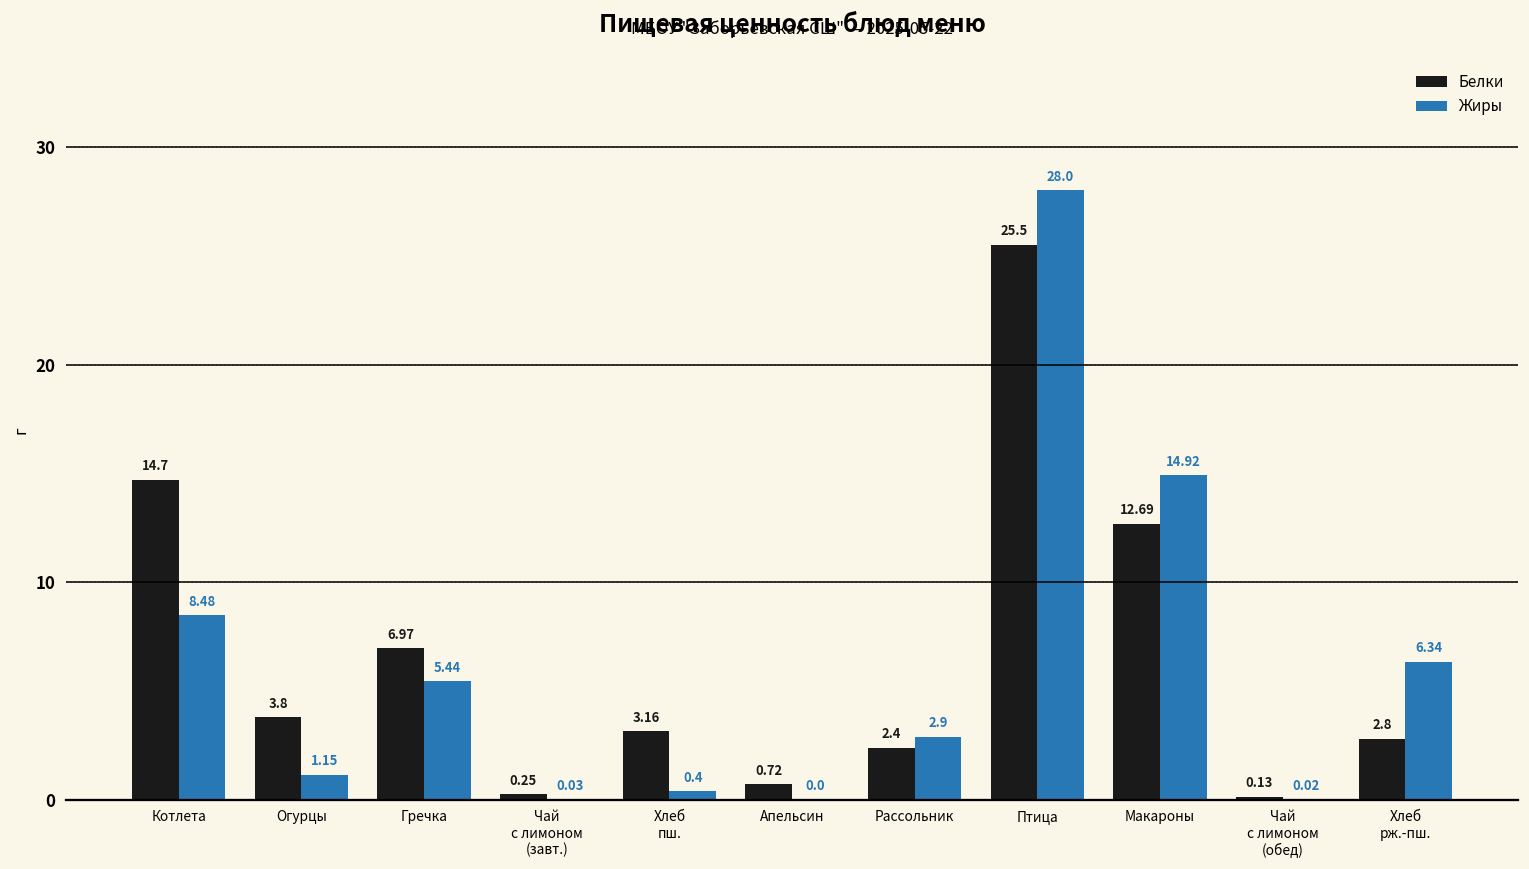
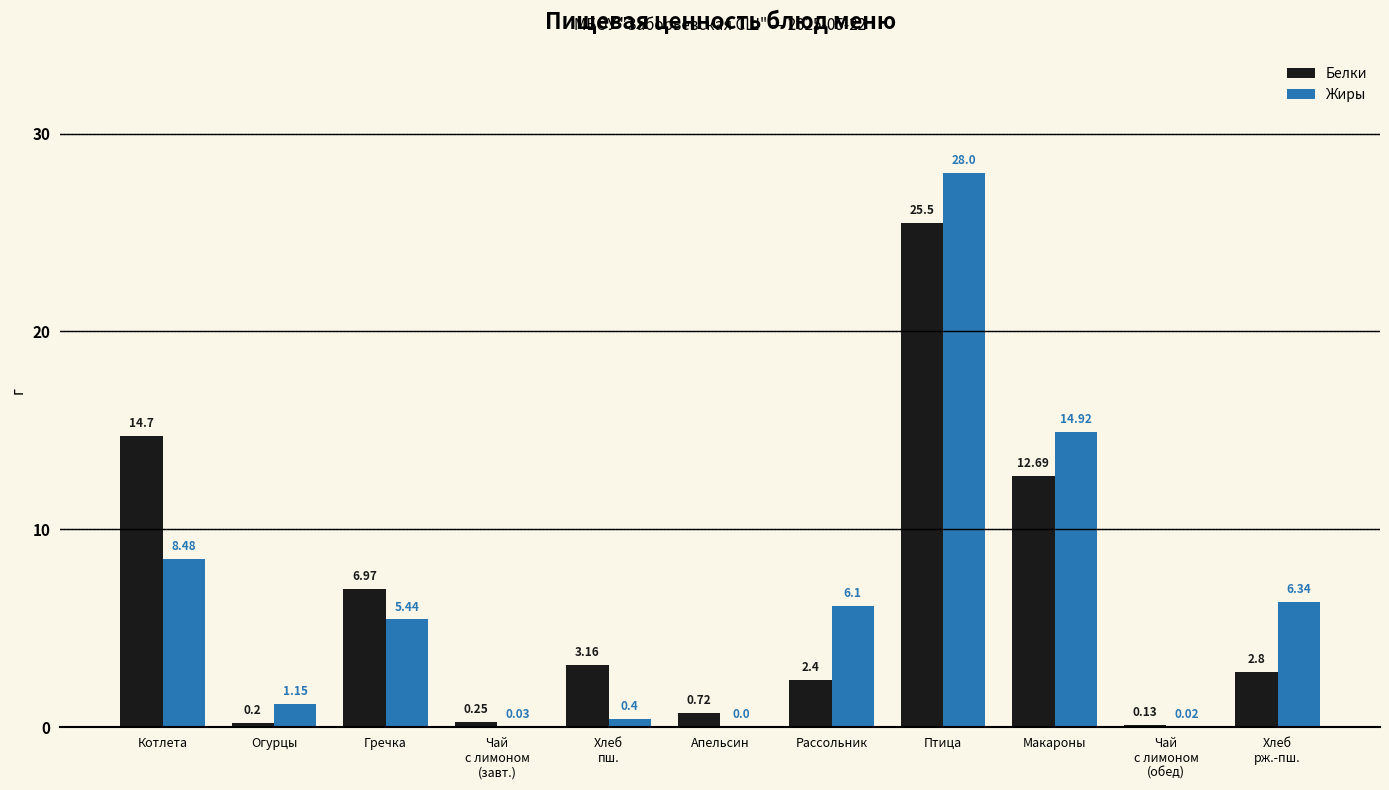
  {
    "Белки": {
      "Котлета": 14.7,
-     "Огурцы": 3.8,
+     "Огурцы": 0.2,
      "Гречка": 6.97,
      "Чай с лимоном (завт.)": 0.25,
      "Хлеб пш.": 3.16,
      "Апельсин": 0.72,
      "Рассольник": 2.4,
      "Птица": 25.5,
      "Макароны": 12.69,
      "Чай с лимоном (обед)": 0.13,
      "Хлеб рж.-пш.": 2.8
    },
    "Жиры": {
      "Котлета": 8.48,
      "Огурцы": 1.15,
      "Гречка": 5.44,
      "Чай с лимоном (завт.)": 0.03,
      "Хлеб пш.": 0.4,
      "Апельсин": 0.0,
-     "Рассольник": 2.9,
+     "Рассольник": 6.1,
      "Птица": 28.0,
      "Макароны": 14.92,
      "Чай с лимоном (обед)": 0.02,
      "Хлеб рж.-пш.": 6.34
    }
  }
